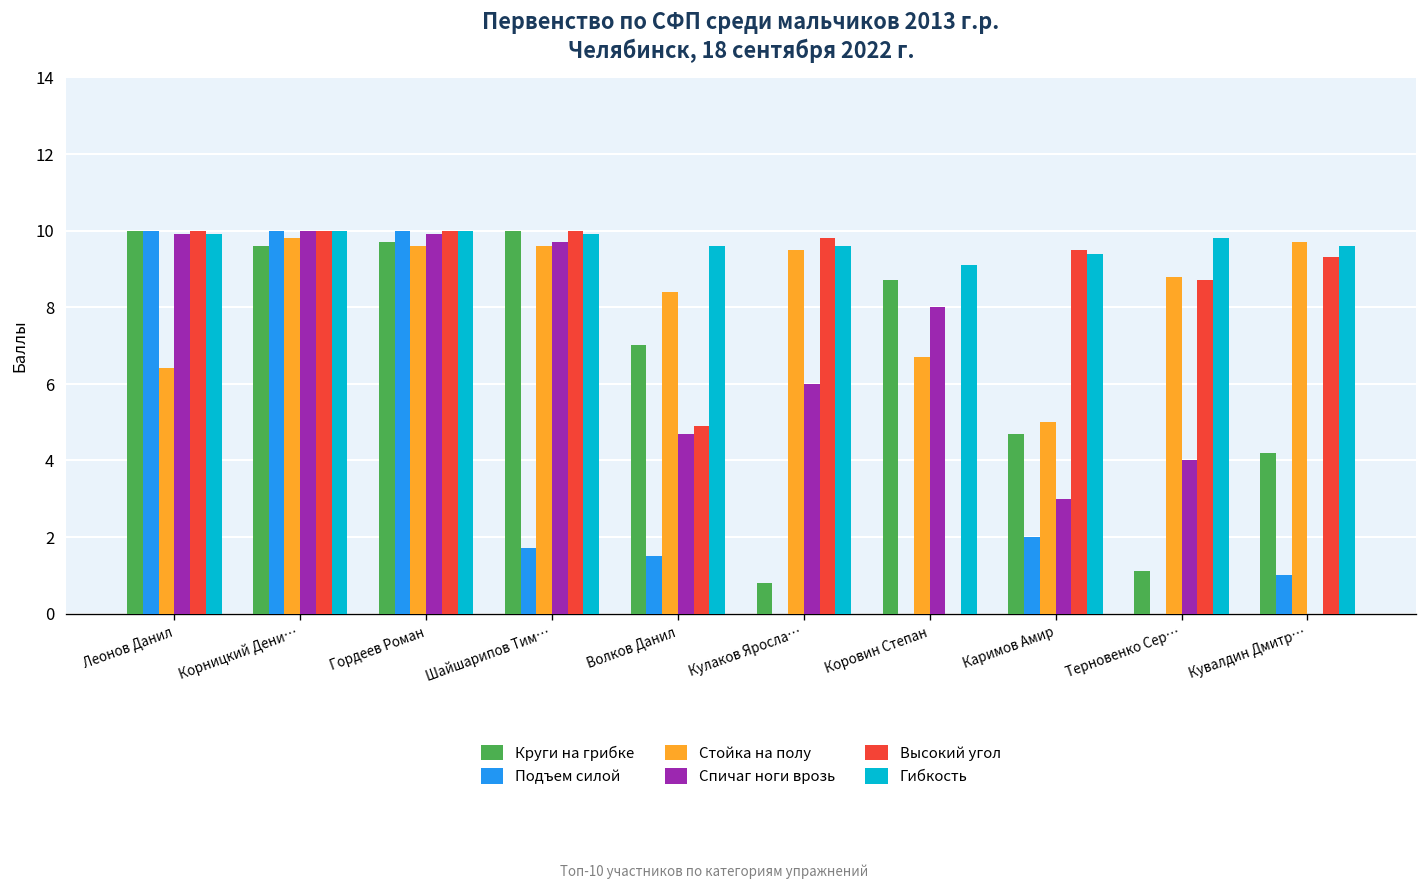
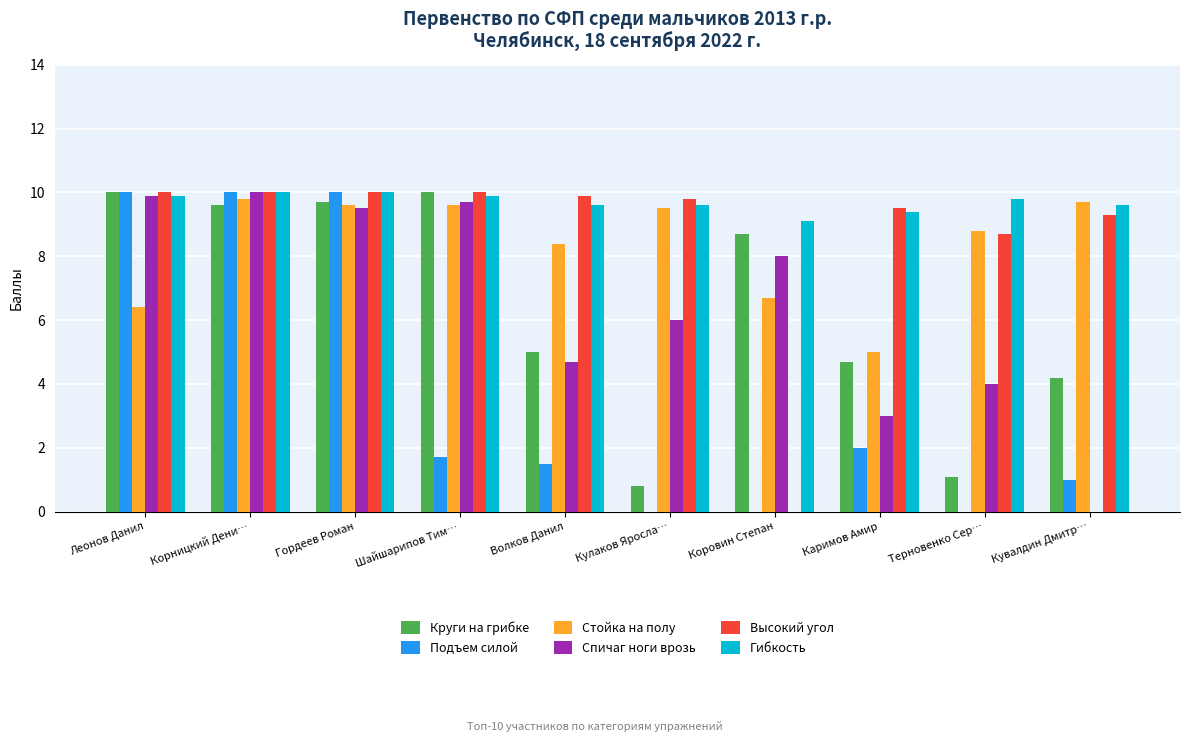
  {
    "Круги на грибке": {
      "Леонов Данил": 10,
      "Корницкий Дени…": 9.6,
      "Гордеев Роман": 9.7,
      "Шайшарипов Тим…": 10,
-     "Волков Данил": 7,
+     "Волков Данил": 5,
      "Кулаков Яросла…": 0.8,
      "Коровин Степан": 8.7,
      "Каримов Амир": 4.7,
      "Терновенко Сер…": 1.1,
      "Кувалдин Дмитр…": 4.2
    },
    "Стойка на полу": {
      "Леонов Данил": 6.4,
      "Корницкий Дени…": 9.8,
      "Гордеев Роман": 9.6,
      "Шайшарипов Тим…": 9.6,
      "Волков Данил": 8.4,
      "Кулаков Яросла…": 9.5,
      "Коровин Степан": 6.7,
      "Каримов Амир": 5.0,
      "Терновенко Сер…": 8.8,
      "Кувалдин Дмитр…": 9.7
    },
    "Спичаг ноги врозь": {
      "Леонов Данил": 9.9,
      "Корницкий Дени…": 10.0,
-     "Гордеев Роман": 9.9,
+     "Гордеев Роман": 9.5,
      "Шайшарипов Тим…": 9.7,
      "Волков Данил": 4.7,
      "Кулаков Яросла…": 6.0,
      "Коровин Степан": 8.0,
      "Каримов Амир": 3.0,
      "Терновенко Сер…": 4.0,
      "Кувалдин Дмитр…": 0.0
    },
    "Высокий угол": {
      "Леонов Данил": 10.0,
      "Корницкий Дени…": 10.0,
      "Гордеев Роман": 10.0,
      "Шайшарипов Тим…": 10.0,
-     "Волков Данил": 4.9,
+     "Волков Данил": 9.9,
      "Кулаков Яросла…": 9.8,
      "Коровин Степан": 0.0,
      "Каримов Амир": 9.5,
      "Терновенко Сер…": 8.7,
      "Кувалдин Дмитр…": 9.3
    }
  }
